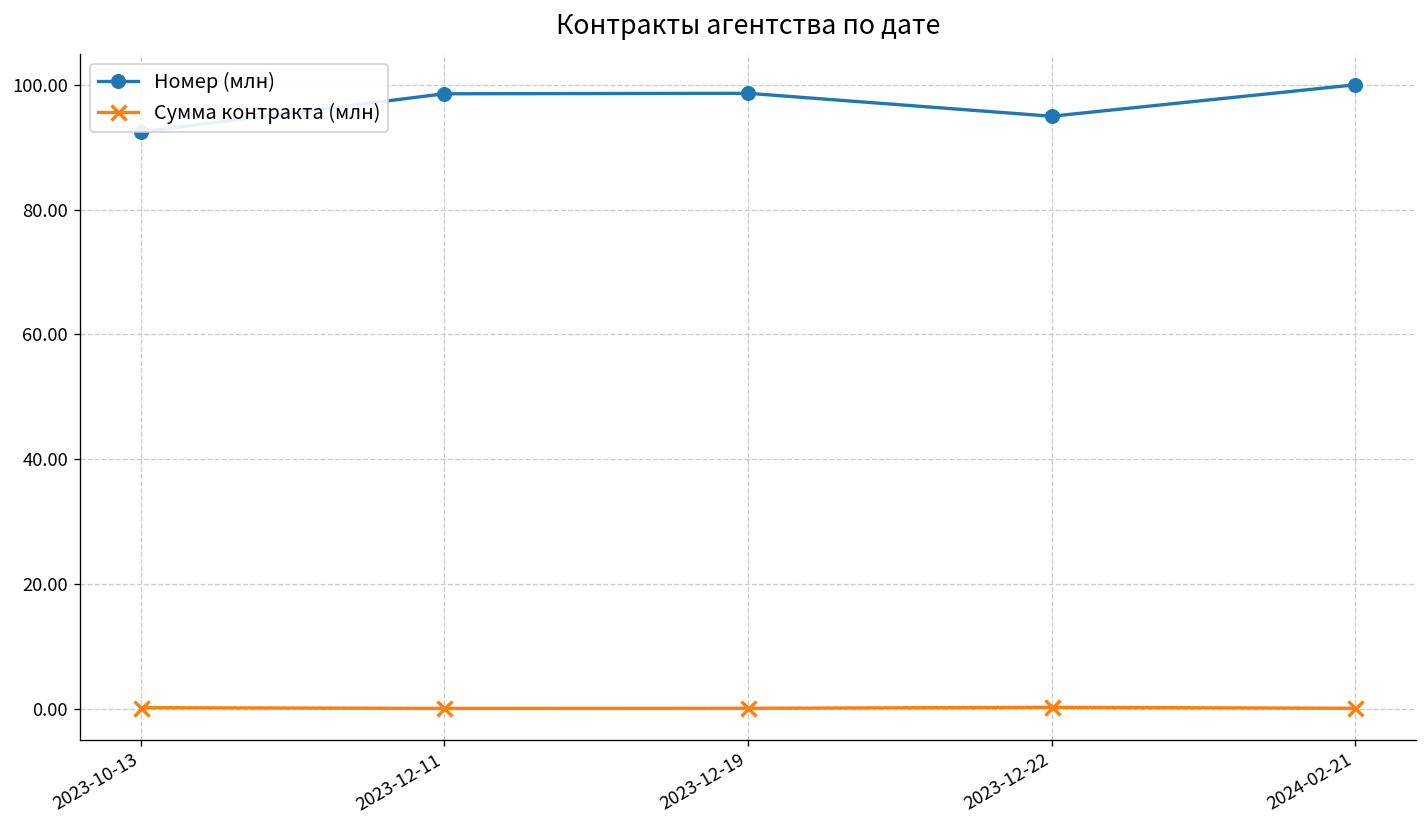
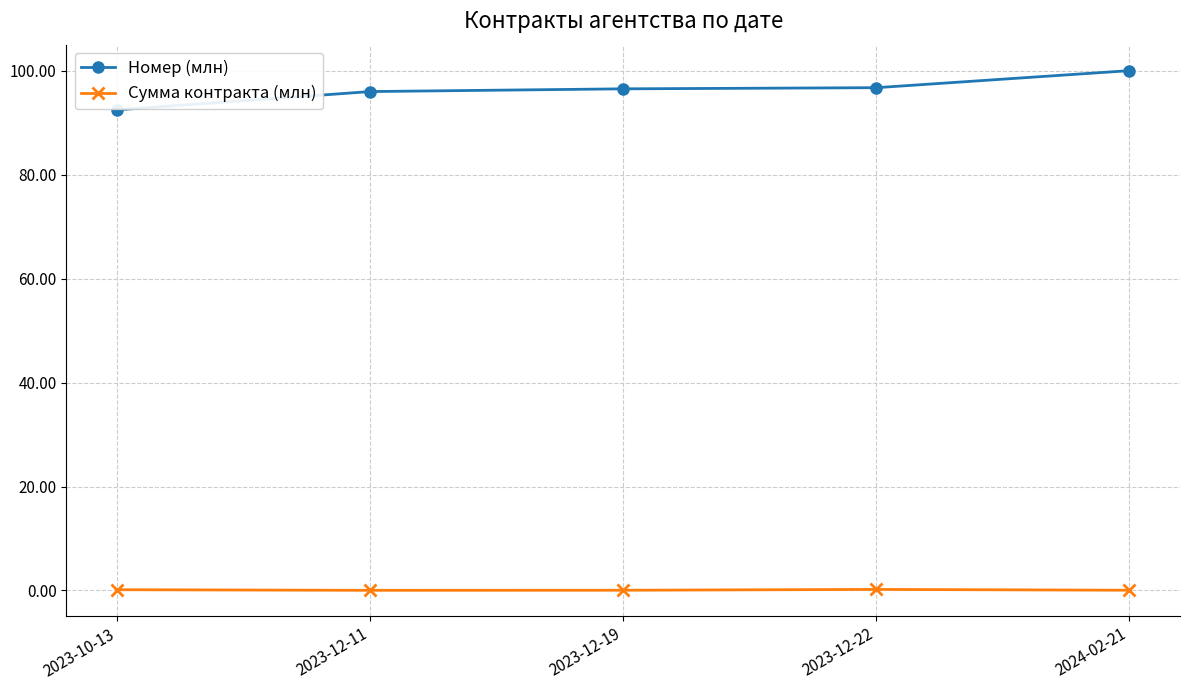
  {
    "Номер (млн)": {
      "2023-10-13": 92,
-     "2023-12-11": 99,
-     "2023-12-19": 99,
-     "2023-12-22": 95,
+     "2023-12-11": 96,
+     "2023-12-19": 97,
+     "2023-12-22": 97,
      "2024-02-21": 100
    },
    "Сумма контракта (млн)": {
      "2023-10-13": 0,
      "2023-12-11": 0,
      "2023-12-19": 0,
      "2023-12-22": 0,
      "2024-02-21": 0
    }
  }
